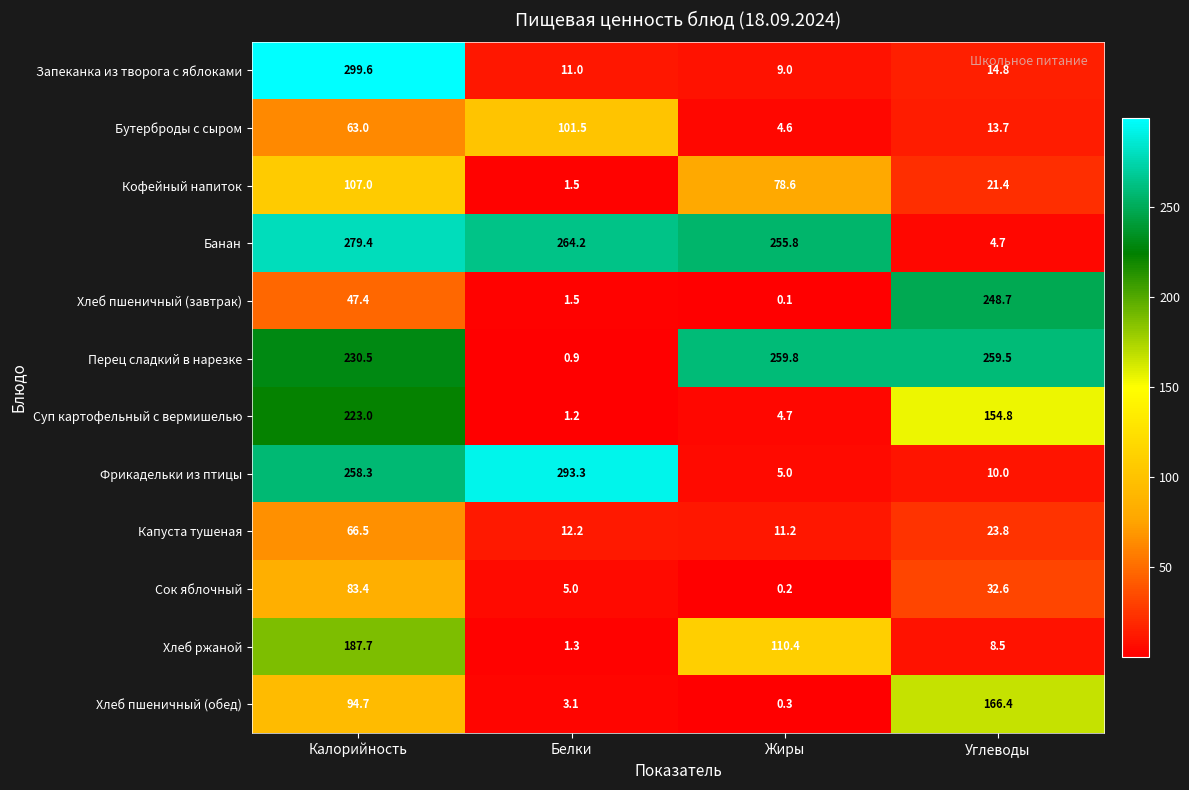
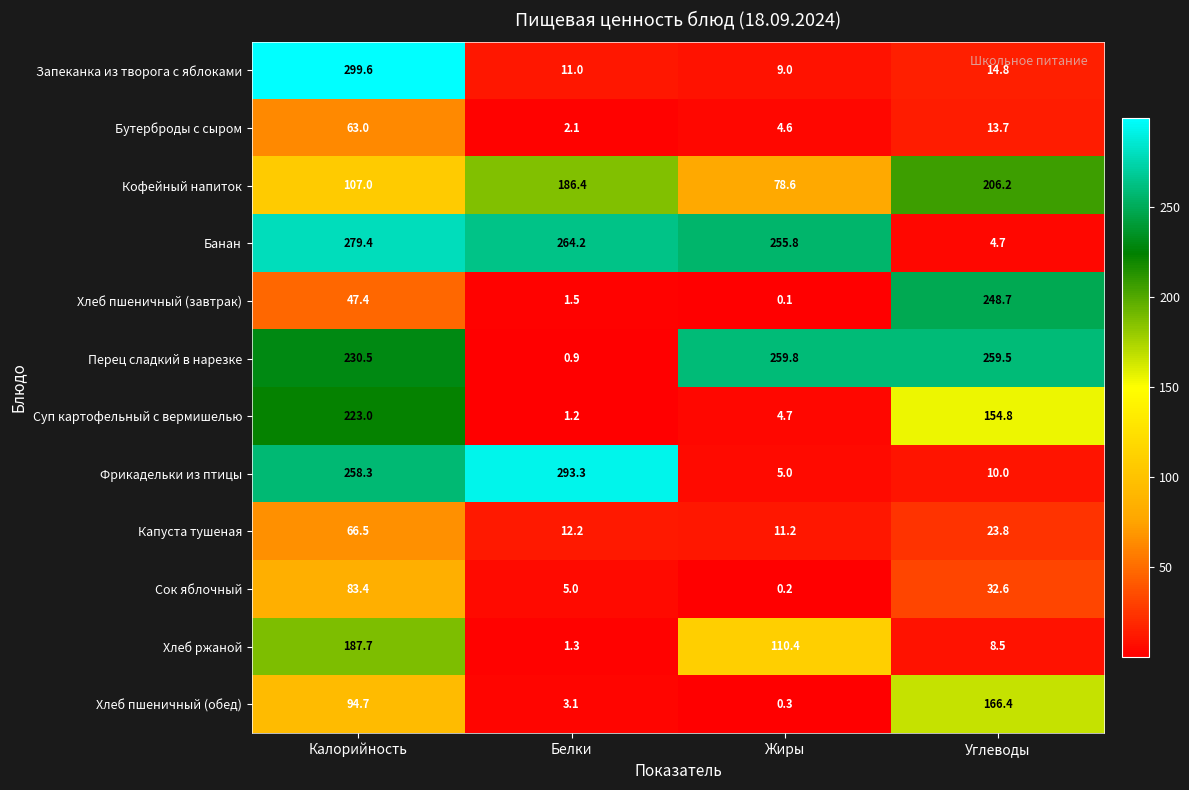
  {
    "Запеканка из творога с яблоками": {
      "Калорийность": 299.6,
      "Белки": 11.0,
      "Жиры": 9.0
    },
    "Бутерброды с сыром": {
      "Калорийность": 63.0,
-     "Белки": 101.5,
+     "Белки": 2.1,
      "Жиры": 4.6,
      "Углеводы": 13.7
    },
    "Кофейный напиток": {
      "Калорийность": 107.0,
-     "Белки": 1.5,
+     "Белки": 186.4,
      "Жиры": 78.6,
-     "Углеводы": 21.4
+     "Углеводы": 206.2
    },
    "Банан": {
      "Калорийность": 279.4,
      "Белки": 264.2,
      "Жиры": 255.8,
      "Углеводы": 4.7
    },
    "Хлеб пшеничный (завтрак)": {
      "Калорийность": 47.4,
      "Белки": 1.5,
      "Жиры": 0.1,
      "Углеводы": 248.7
    },
    "Перец сладкий в нарезке": {
      "Калорийность": 230.5,
      "Белки": 0.9,
      "Жиры": 259.8,
      "Углеводы": 259.5
    },
    "Суп картофельный с вермишелью": {
      "Калорийность": 223.0,
      "Белки": 1.2,
      "Жиры": 4.7,
      "Углеводы": 154.8
    },
    "Фрикадельки из птицы": {
      "Калорийность": 258.3,
      "Белки": 293.3,
      "Жиры": 5.0,
      "Углеводы": 10.0
    },
    "Капуста тушеная": {
      "Калорийность": 66.5,
      "Белки": 12.2,
      "Жиры": 11.2,
      "Углеводы": 23.8
    },
    "Сок яблочный": {
      "Калорийность": 83.4,
      "Белки": 5.0,
      "Жиры": 0.2,
      "Углеводы": 32.6
    },
    "Хлеб ржаной": {
      "Калорийность": 187.7,
      "Белки": 1.3,
      "Жиры": 110.4,
      "Углеводы": 8.5
    },
    "Хлеб пшеничный (обед)": {
      "Калорийность": 94.7,
      "Белки": 3.1,
      "Жиры": 0.3,
      "Углеводы": 166.4
    }
  }
